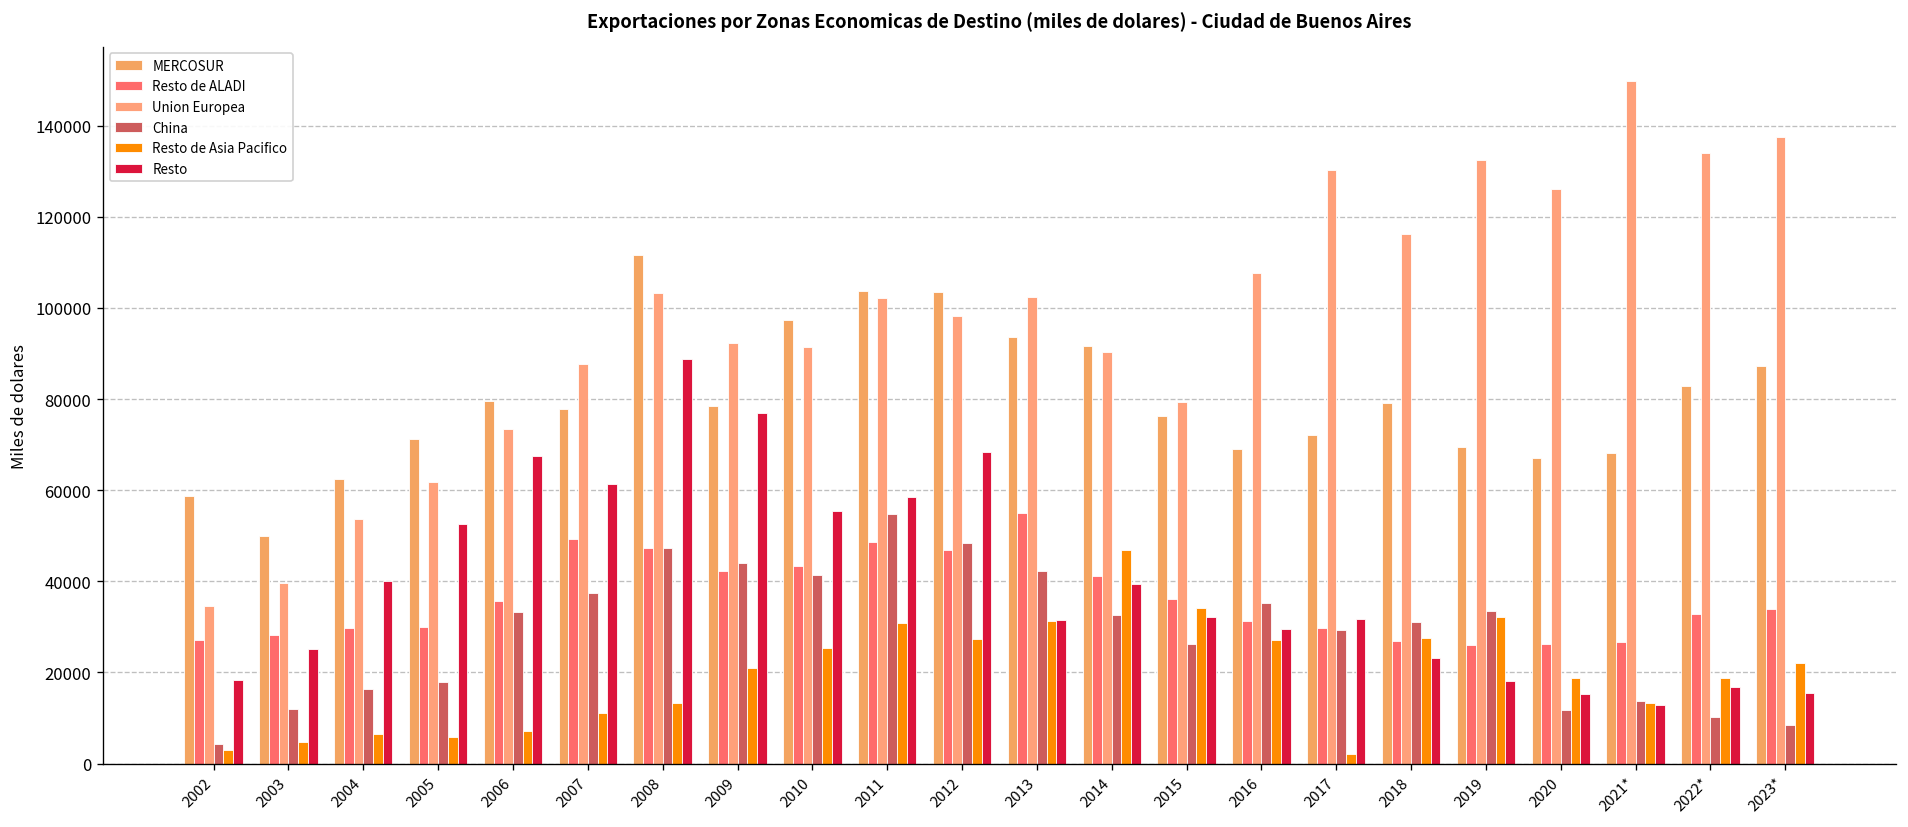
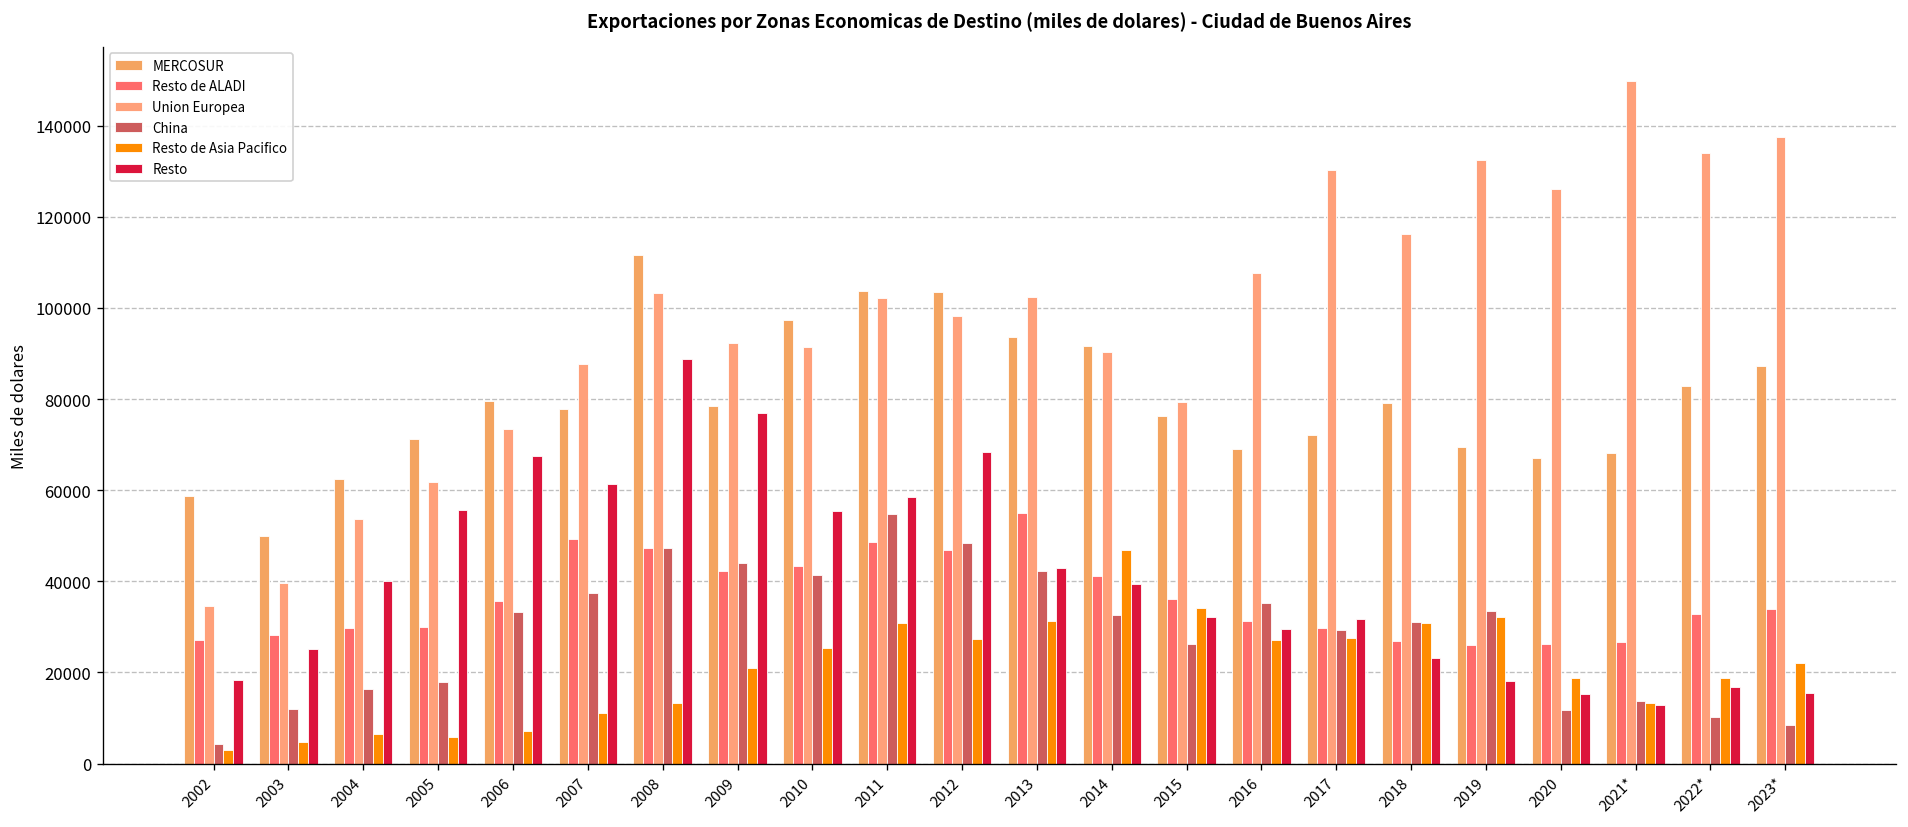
  {
    "Resto de Asia Pacifico": {
      "2002": 3000,
      "2003": 5000,
      "2004": 6000,
      "2005": 6000,
      "2006": 7000,
      "2007": 11000,
      "2008": 13000,
      "2009": 21000,
      "2010": 25000,
      "2011": 31000,
      "2012": 27000,
      "2013": 31000,
      "2014": 47000,
      "2015": 34000,
      "2016": 27000,
-     "2017": 2000,
-     "2018": 28000,
+     "2017": 28000,
+     "2018": 31000,
      "2019": 32000,
      "2020": 19000,
      "2021*": 13000,
      "2022*": 19000,
      "2023*": 22000
    },
    "Resto": {
      "2002": 18000,
      "2003": 25000,
      "2004": 40000,
-     "2005": 53000,
+     "2005": 56000,
      "2006": 67000,
      "2007": 61000,
      "2008": 89000,
      "2009": 77000,
      "2010": 55000,
      "2011": 59000,
      "2012": 68000,
-     "2013": 32000,
+     "2013": 43000,
      "2014": 39000,
      "2015": 32000,
      "2016": 30000,
      "2017": 32000,
      "2018": 23000,
      "2019": 18000,
      "2020": 15000,
      "2021*": 13000,
      "2022*": 17000,
      "2023*": 16000
    }
  }
